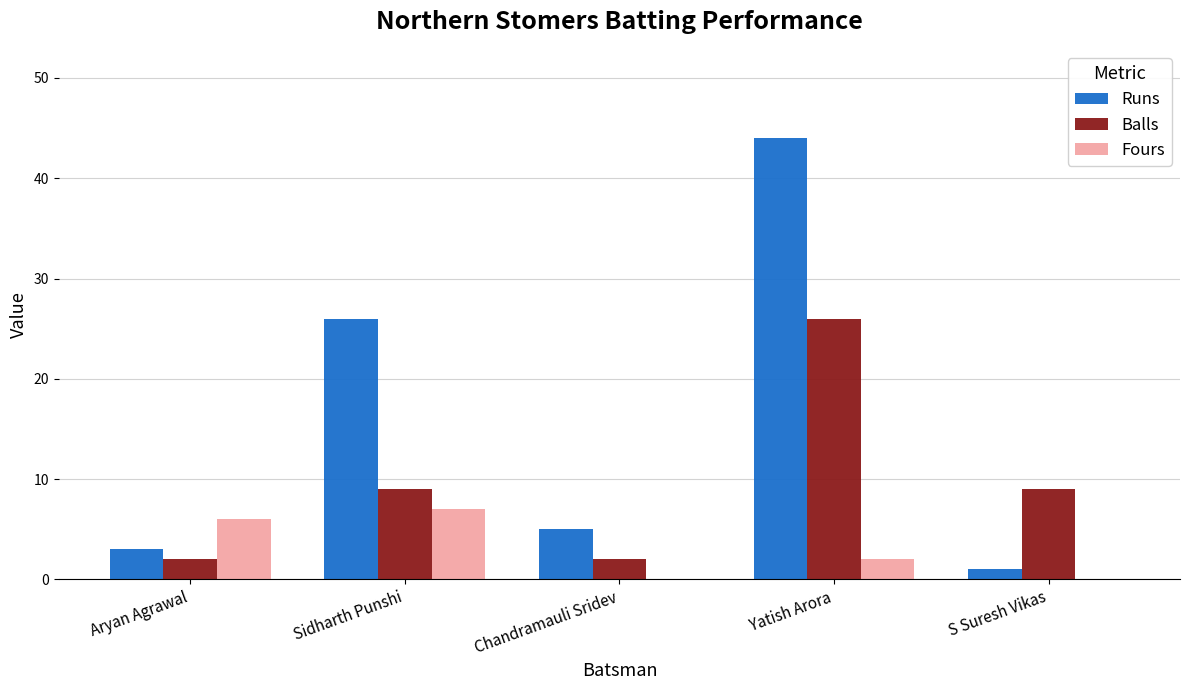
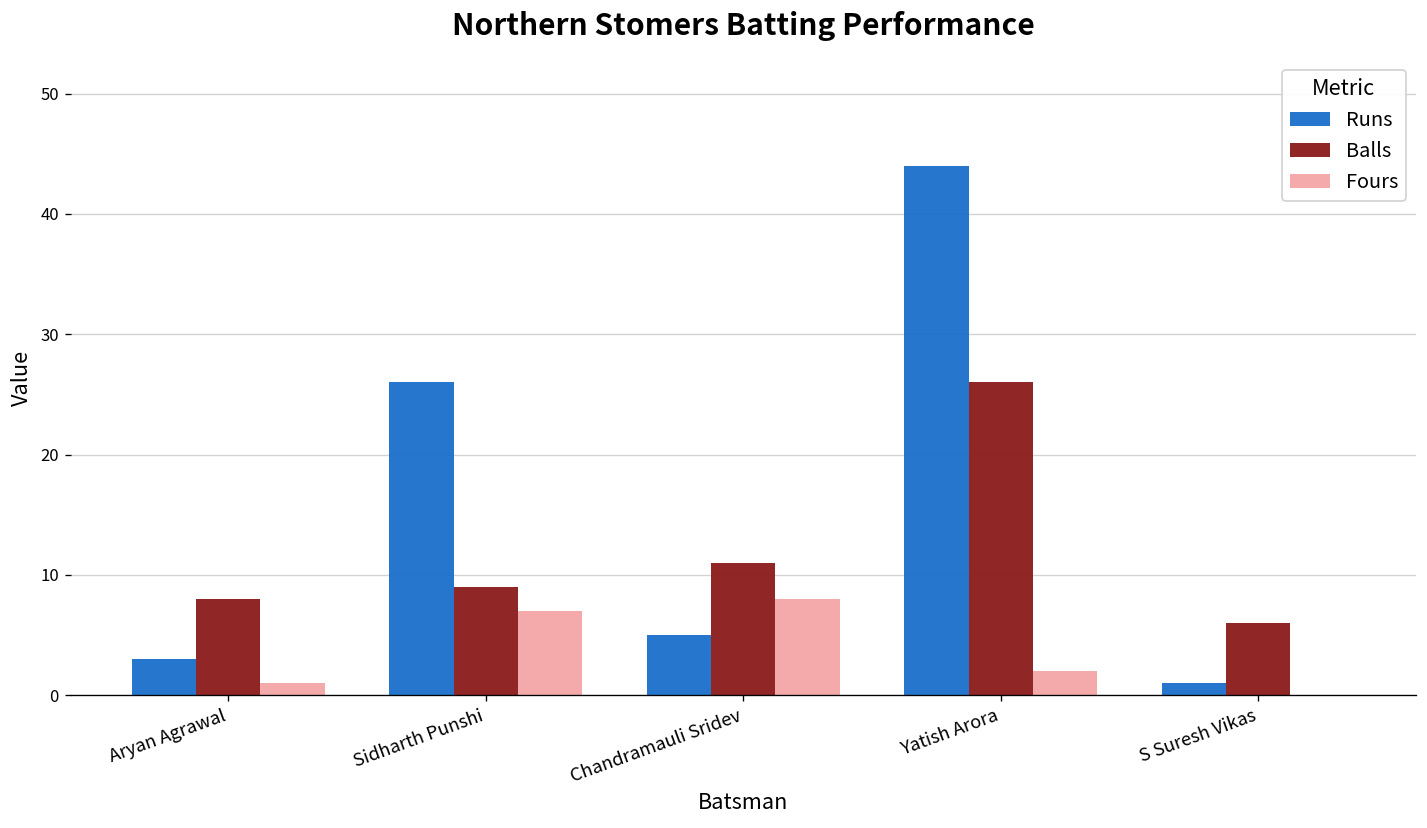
  {
    "Runs": {
      "Aryan Agrawal": 3,
      "Sidharth Punshi": 26,
      "Chandramauli Sridev": 5,
      "Yatish Arora": 44,
      "S Suresh Vikas": 1
    },
    "Balls": {
-     "Aryan Agrawal": 2,
+     "Aryan Agrawal": 8,
      "Sidharth Punshi": 9,
-     "Chandramauli Sridev": 2,
+     "Chandramauli Sridev": 11,
      "Yatish Arora": 26,
-     "S Suresh Vikas": 9
+     "S Suresh Vikas": 6
    },
    "Fours": {
-     "Aryan Agrawal": 6,
+     "Aryan Agrawal": 1,
      "Sidharth Punshi": 7,
-     "Chandramauli Sridev": 0,
+     "Chandramauli Sridev": 8,
      "Yatish Arora": 2,
      "S Suresh Vikas": 0
    }
  }
